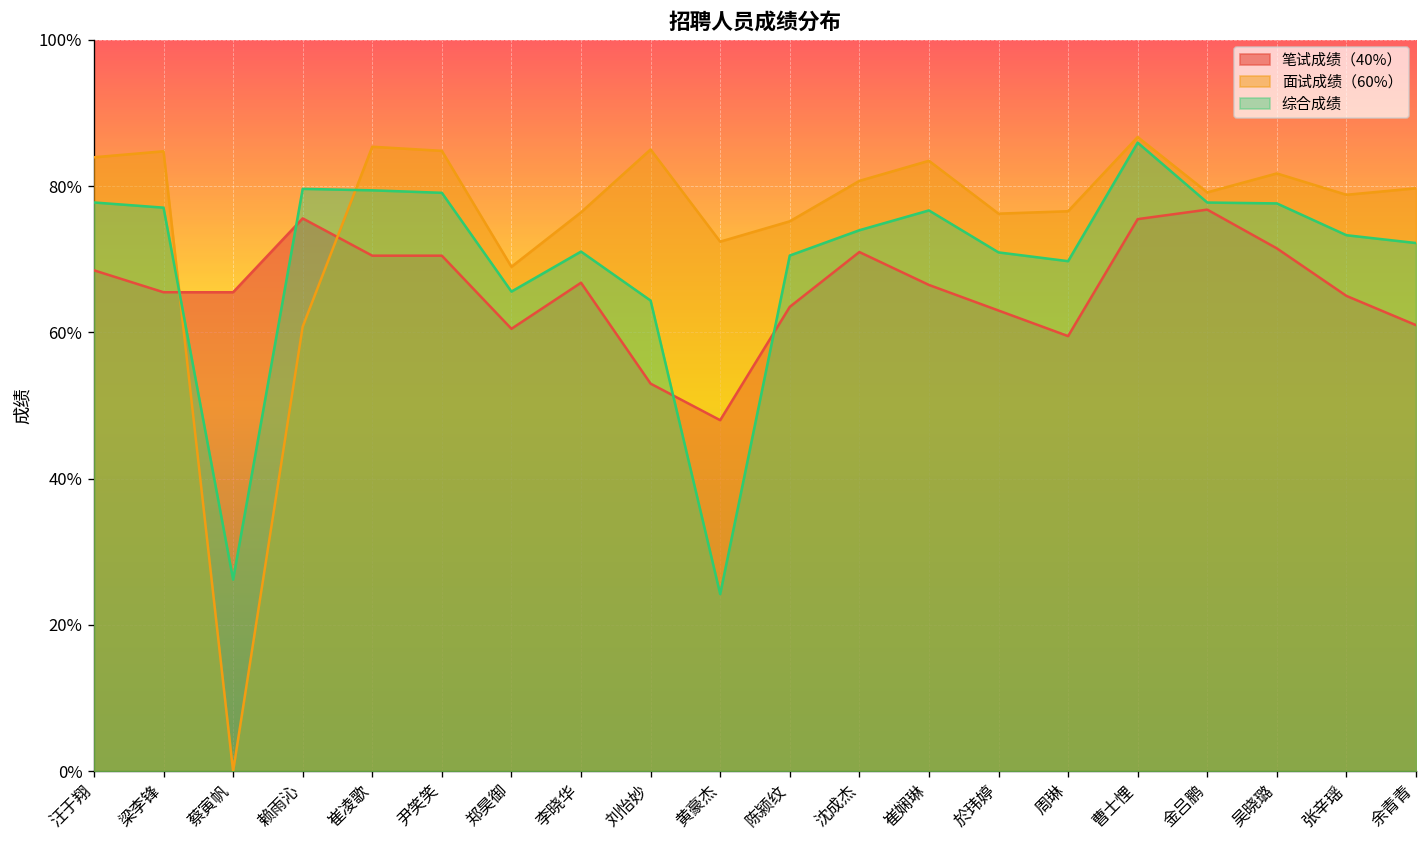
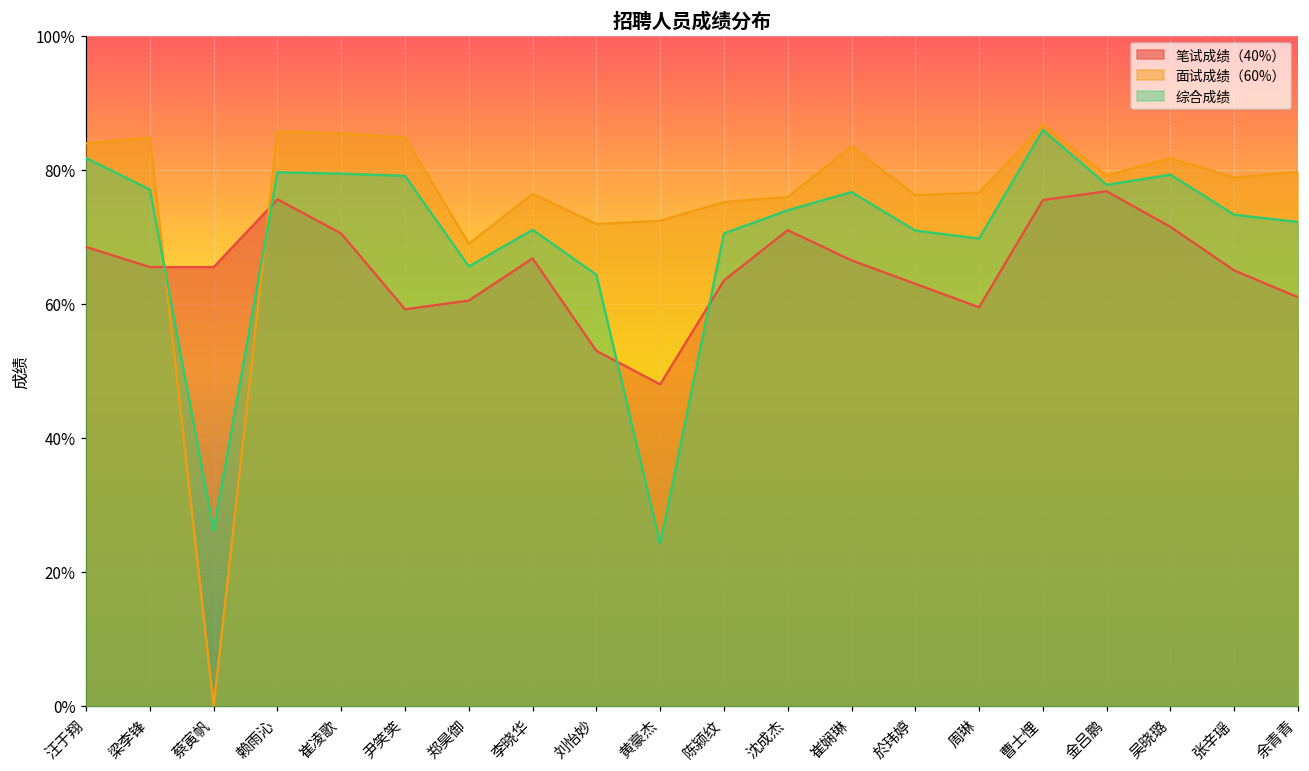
  {
    "笔试成绩（40%）": {
      "汪于翔": "69%",
      "梁李锋": "66%",
      "蔡寅帆": "66%",
      "赖雨沁": "76%",
      "崔凌歌": "71%",
-     "尹笑笑": "71%",
+     "尹笑笑": "59%",
      "郑昊御": "61%",
      "李晓华": "67%",
      "刘怡妙": "53%",
      "黄豪杰": "48%",
      "陈颍纹": "64%",
      "沈成杰": "71%",
      "崔娴琳": "67%",
      "於玮婷": "63%",
      "周琳": "60%",
      "曹士悝": "76%",
      "金吕鹏": "77%",
      "吴晓璐": "72%",
      "张辛瑶": "65%",
      "余青青": "61%"
    },
    "面试成绩（60%）": {
      "汪于翔": "84%",
      "梁李锋": "85%",
      "蔡寅帆": "0%",
-     "赖雨沁": "61%",
+     "赖雨沁": "86%",
      "崔凌歌": "85%",
      "尹笑笑": "85%",
      "郑昊御": "69%",
      "李晓华": "76%",
-     "刘怡妙": "85%",
+     "刘怡妙": "72%",
      "黄豪杰": "72%",
      "陈颍纹": "75%",
-     "沈成杰": "81%",
+     "沈成杰": "76%",
      "崔娴琳": "83%",
      "於玮婷": "76%",
      "周琳": "77%",
      "曹士悝": "87%",
      "金吕鹏": "79%",
      "吴晓璐": "82%",
      "张辛瑶": "79%",
      "余青青": "80%"
    },
    "综合成绩": {
-     "汪于翔": "78%",
+     "汪于翔": "82%",
      "梁李锋": "77%",
      "蔡寅帆": "26%",
      "赖雨沁": "80%",
      "崔凌歌": "79%",
      "尹笑笑": "79%",
      "郑昊御": "66%",
      "李晓华": "71%",
      "刘怡妙": "64%",
      "黄豪杰": "24%",
      "陈颍纹": "71%",
      "沈成杰": "74%",
      "崔娴琳": "77%",
      "於玮婷": "71%",
      "周琳": "70%",
      "曹士悝": "86%",
      "金吕鹏": "78%",
-     "吴晓璐": "78%",
+     "吴晓璐": "79%",
      "张辛瑶": "73%",
      "余青青": "72%"
    }
  }
